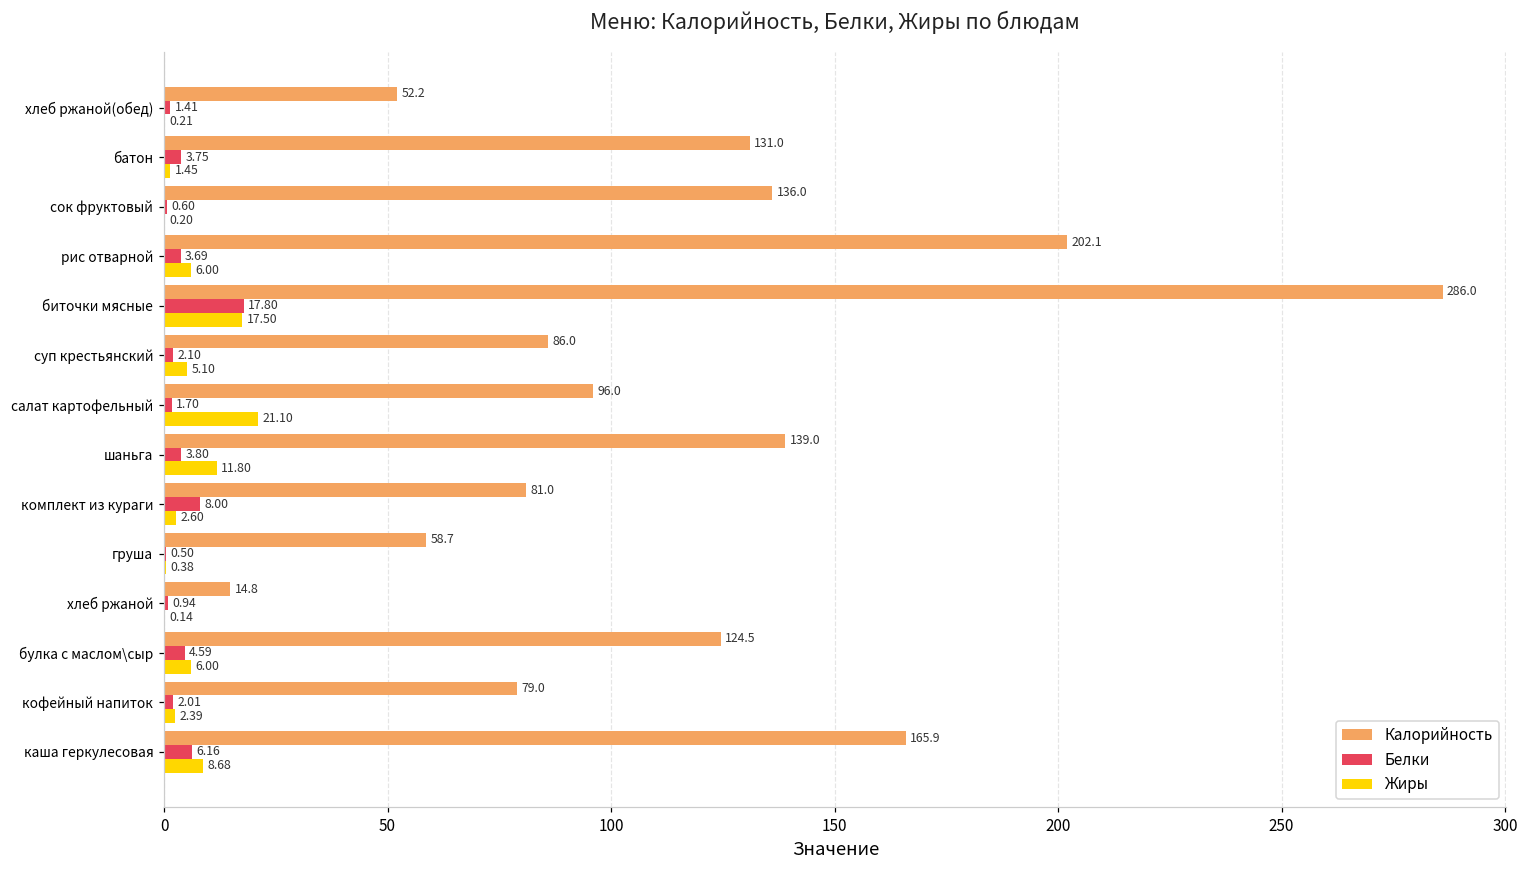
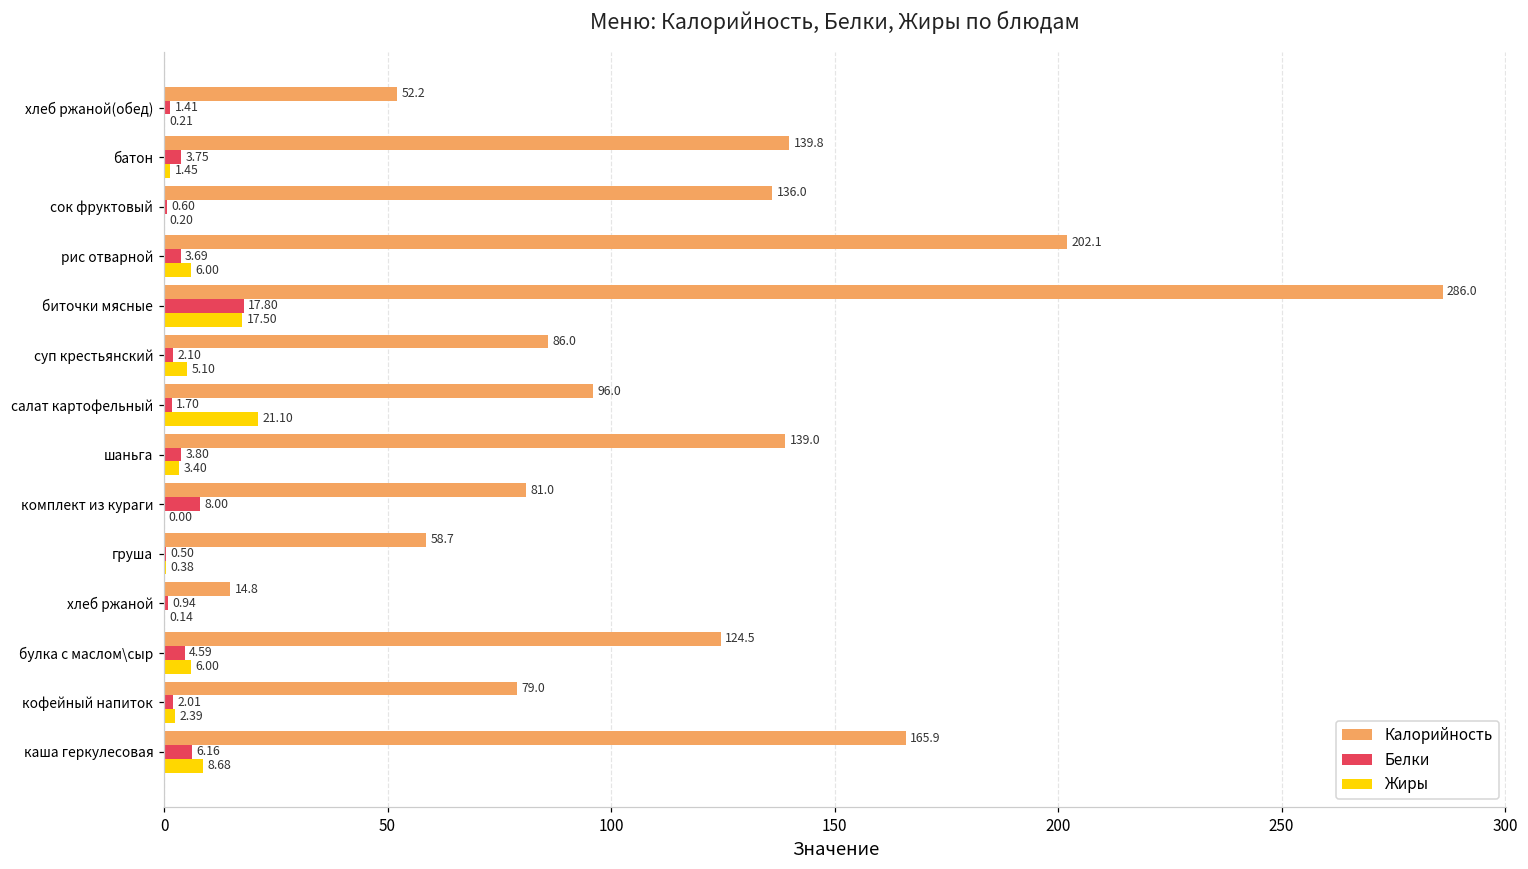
  {
    "Калорийность": {
      "хлеб ржаной(обед)": 52.2,
-     "батон": 131.0,
+     "батон": 139.8,
      "сок фруктовый": 136.0,
      "рис отварной": 202.1,
      "биточки мясные": 286.0,
      "суп крестьянский": 86.0,
      "салат картофельный": 96.0,
      "шаньга": 139.0,
      "комплект из кураги": 81.0,
      "груша": 58.7,
      "хлеб ржаной": 14.8,
      "булка с маслом\\сыр": 124.5,
      "кофейный напиток": 79.0,
      "каша геркулесовая": 165.9
    },
    "Белки": {
      "хлеб ржаной(обед)": 1.41,
      "батон": 3.75,
      "сок фруктовый": 0.60,
      "рис отварной": 3.69,
      "биточки мясные": 17.80,
      "суп крестьянский": 2.10,
      "салат картофельный": 1.70,
      "шаньга": 3.80,
      "комплект из кураги": 8.00,
      "груша": 0.50,
      "хлеб ржаной": 0.94,
      "булка с маслом\\сыр": 4.59,
      "кофейный напиток": 2.01,
      "каша геркулесовая": 6.16
    },
    "Жиры": {
      "хлеб ржаной(обед)": 0.21,
      "батон": 1.45,
      "сок фруктовый": 0.20,
      "рис отварной": 6.00,
      "биточки мясные": 17.50,
      "суп крестьянский": 5.10,
      "салат картофельный": 21.10,
-     "шаньга": 11.80,
-     "комплект из кураги": 2.60,
+     "шаньга": 3.40,
+     "комплект из кураги": 0.00,
      "груша": 0.38,
      "хлеб ржаной": 0.14,
      "булка с маслом\\сыр": 6.00,
      "кофейный напиток": 2.39,
      "каша геркулесовая": 8.68
    }
  }
